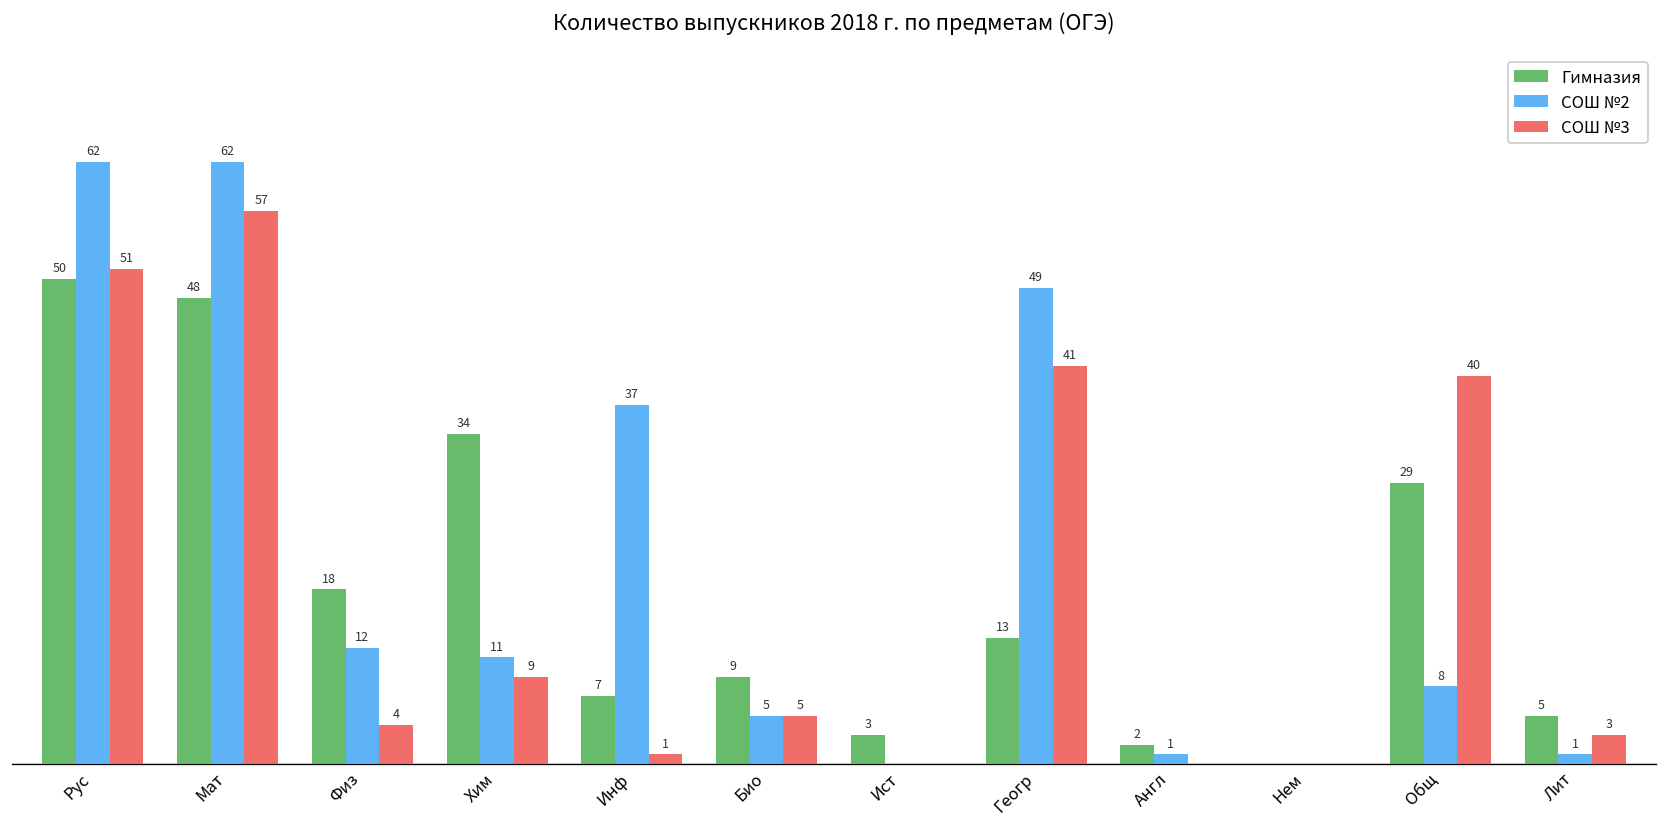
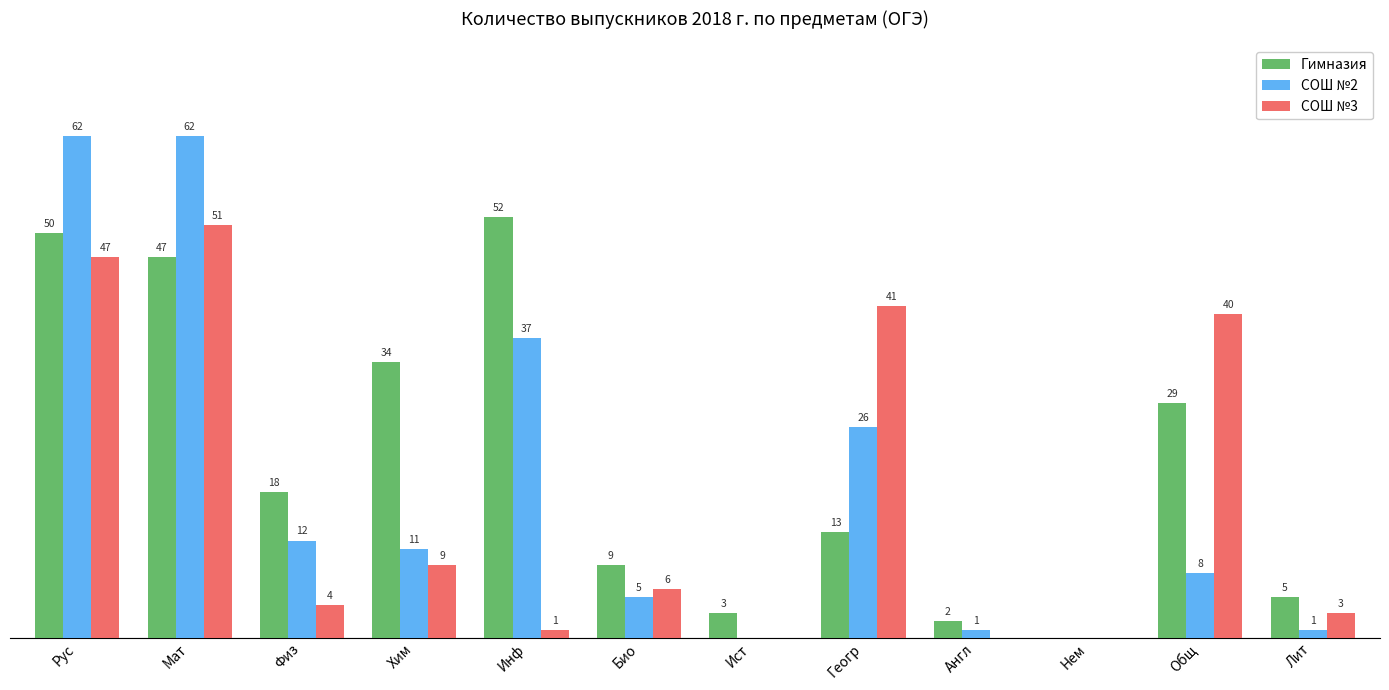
  {
    "Гимназия": {
      "Рус": 50,
-     "Мат": 48,
+     "Мат": 47,
      "Физ": 18,
      "Хим": 34,
-     "Инф": 7,
+     "Инф": 52,
      "Био": 9,
      "Ист": 3,
      "Геогр": 13,
      "Англ": 2,
      "Общ": 29,
      "Лит": 5
    },
    "СОШ №2": {
      "Рус": 62,
      "Мат": 62,
      "Физ": 12,
      "Хим": 11,
      "Инф": 37,
      "Био": 5,
-     "Геогр": 49,
+     "Геогр": 26,
      "Англ": 1,
      "Общ": 8,
      "Лит": 1
    },
    "СОШ №3": {
-     "Рус": 51,
-     "Мат": 57,
+     "Рус": 47,
+     "Мат": 51,
      "Физ": 4,
      "Хим": 9,
      "Инф": 1,
-     "Био": 5,
+     "Био": 6,
      "Геогр": 41,
      "Общ": 40,
      "Лит": 3
    }
  }
